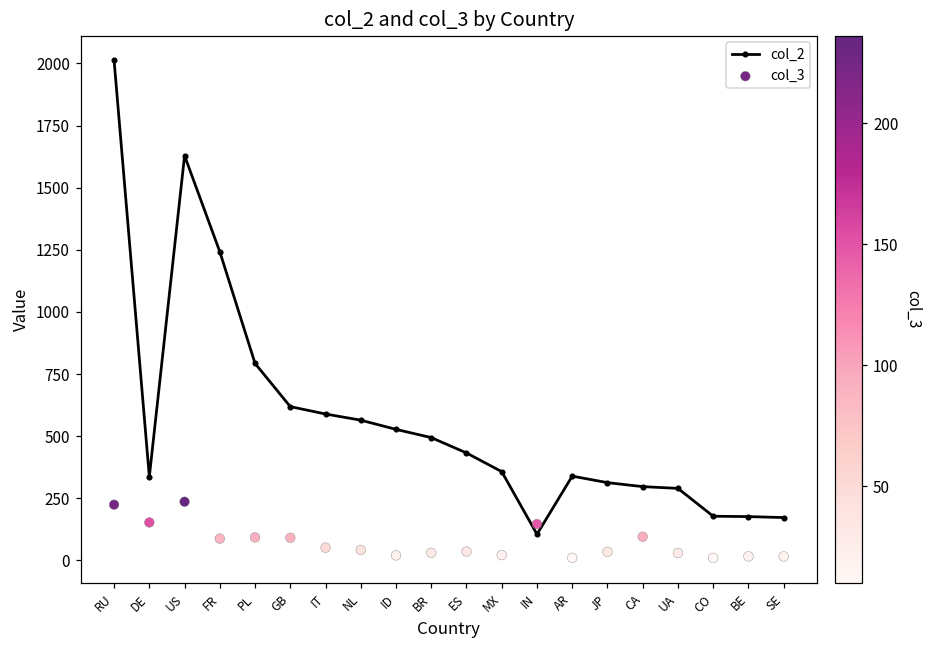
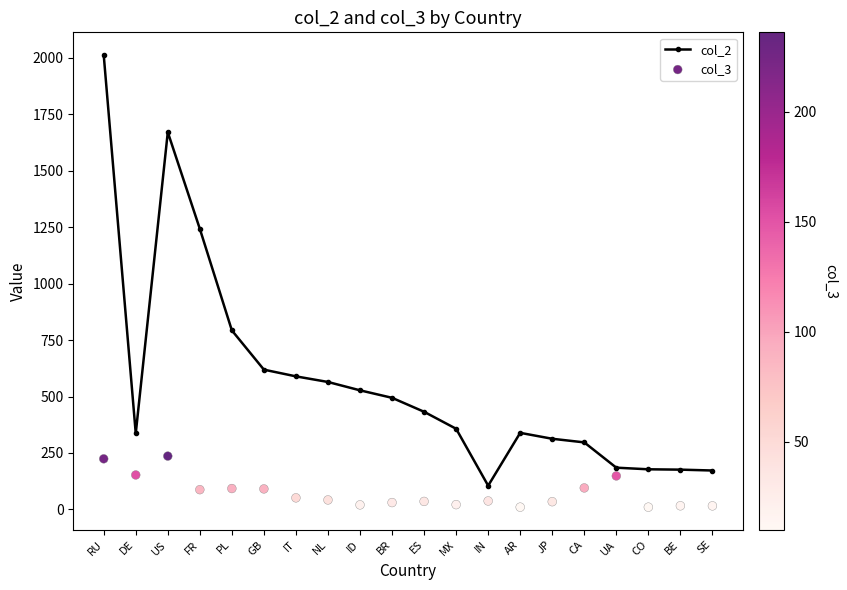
  {
    "col_2": {
      "RU": 2010,
      "DE": 340,
-     "US": 1630,
+     "US": 1670,
      "FR": 1240,
      "PL": 790,
      "GB": 620,
      "IT": 590,
      "NL": 560,
      "ID": 530,
      "BR": 490,
      "ES": 430,
      "MX": 360,
      "IN": 110,
      "AR": 340,
      "JP": 310,
      "CA": 300,
-     "UA": 290,
+     "UA": 180,
      "CO": 180,
      "BE": 180,
      "SE": 170
    },
    "col_3": {
-     "IN": 150,
-     "UA": 30
+     "IN": 40,
+     "UA": 150
    }
  }
